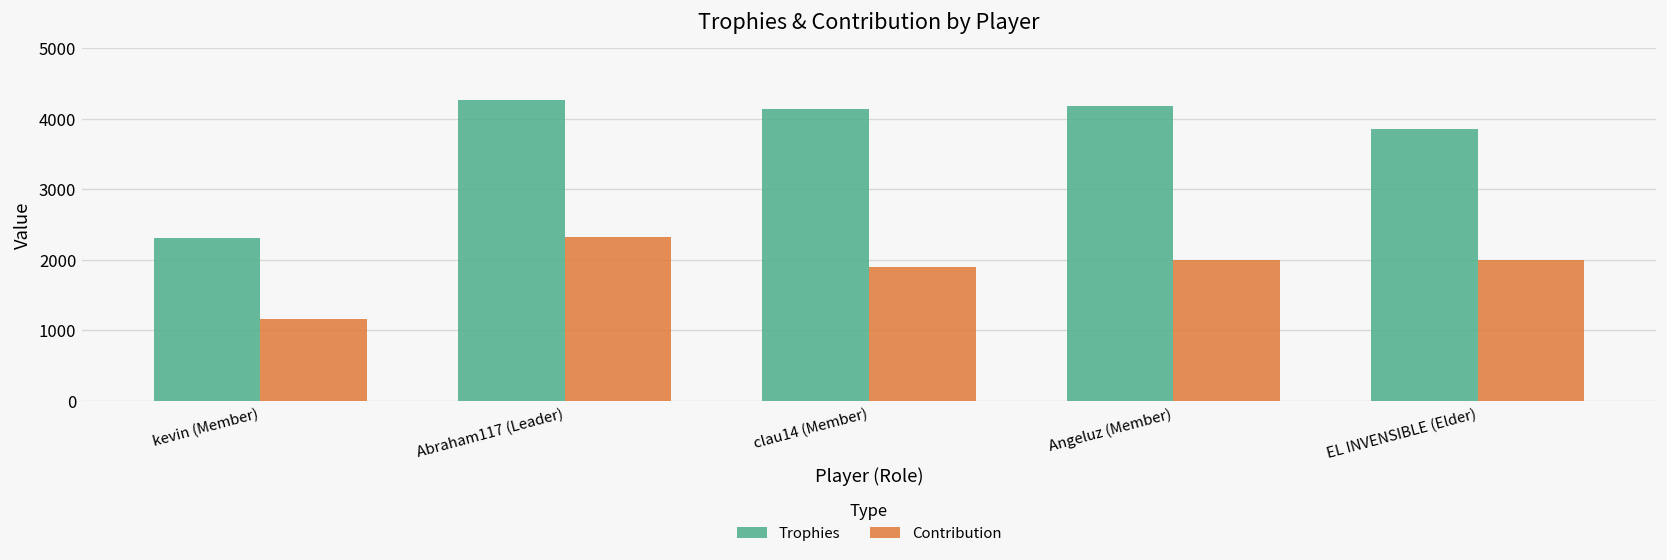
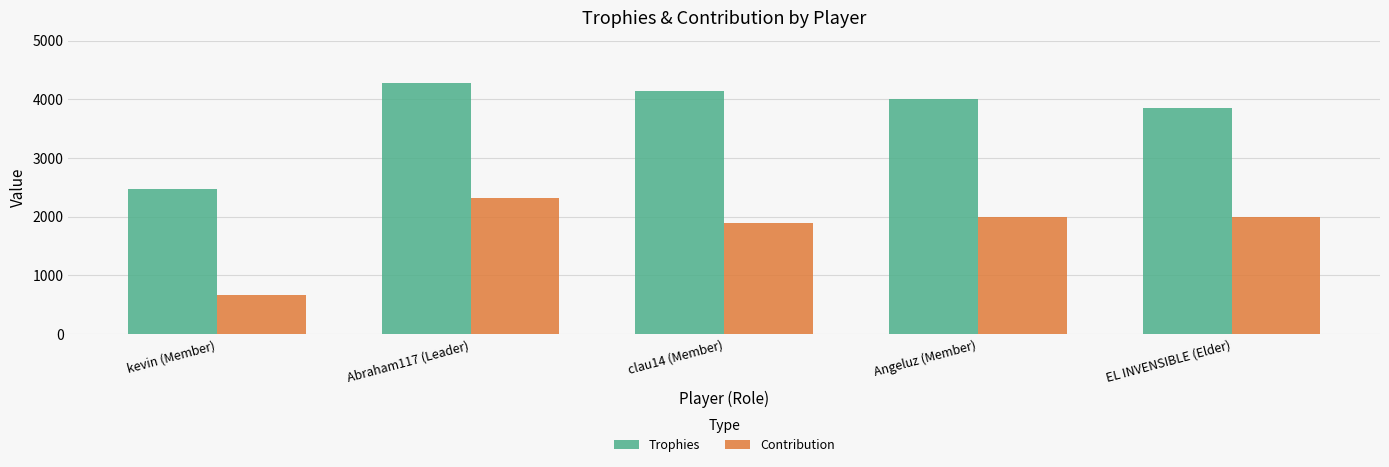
  {
    "Trophies": {
-     "kevin (Member)": 2300,
+     "kevin (Member)": 2500,
      "Abraham117 (Leader)": 4300,
      "clau14 (Member)": 4100,
-     "Angeluz (Member)": 4200,
+     "Angeluz (Member)": 4000,
      "EL INVENSIBLE (Elder)": 3800
    },
    "Contribution": {
-     "kevin (Member)": 1200,
+     "kevin (Member)": 700,
      "Abraham117 (Leader)": 2300,
      "clau14 (Member)": 1900,
      "Angeluz (Member)": 2000,
      "EL INVENSIBLE (Elder)": 2000
    }
  }
